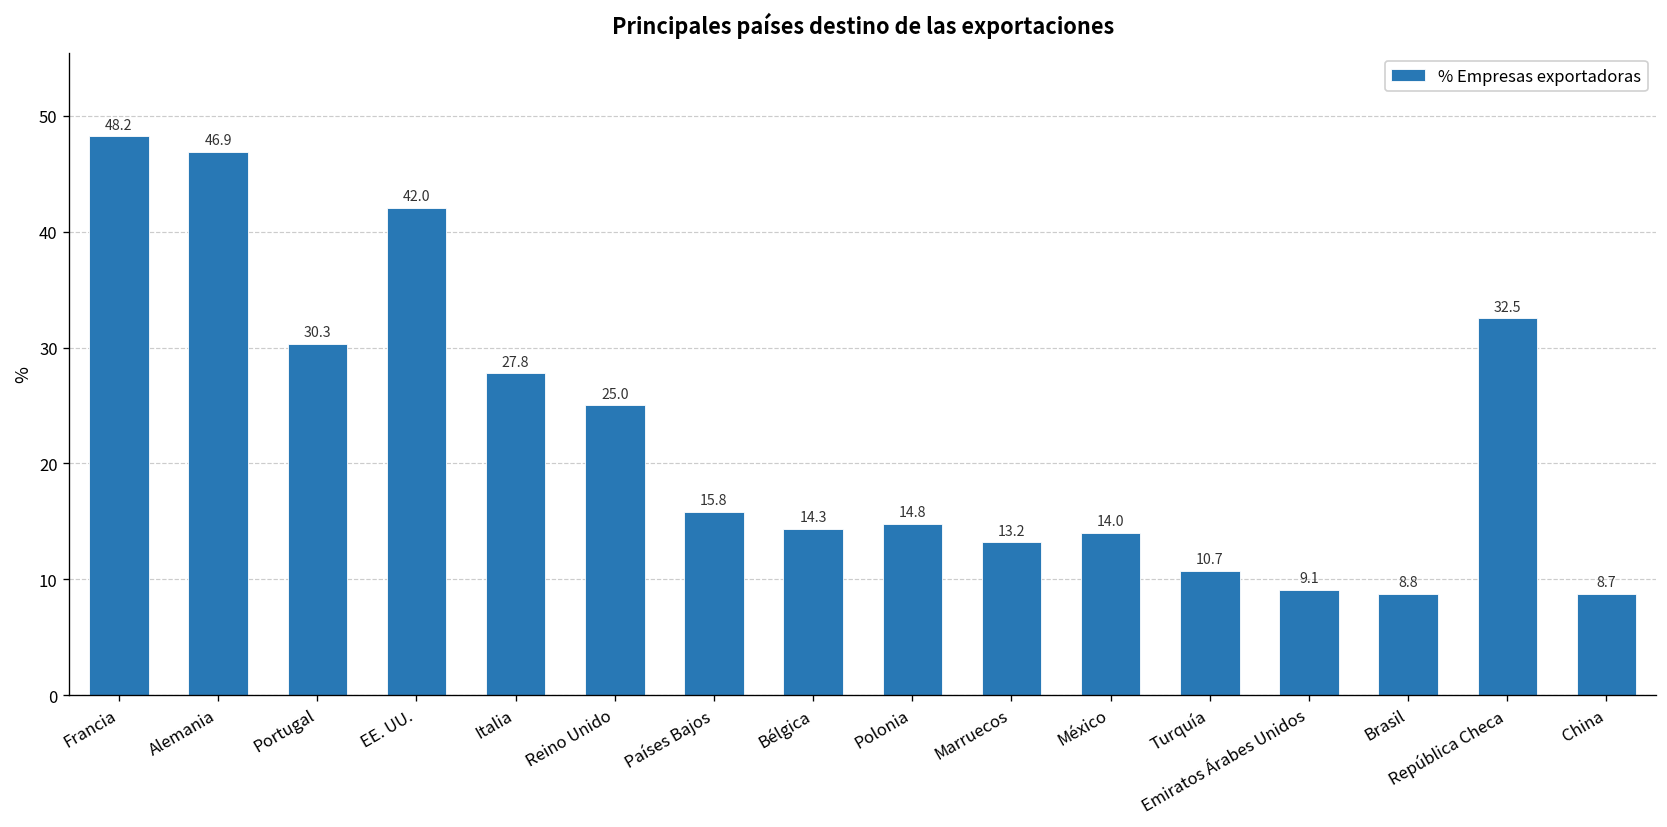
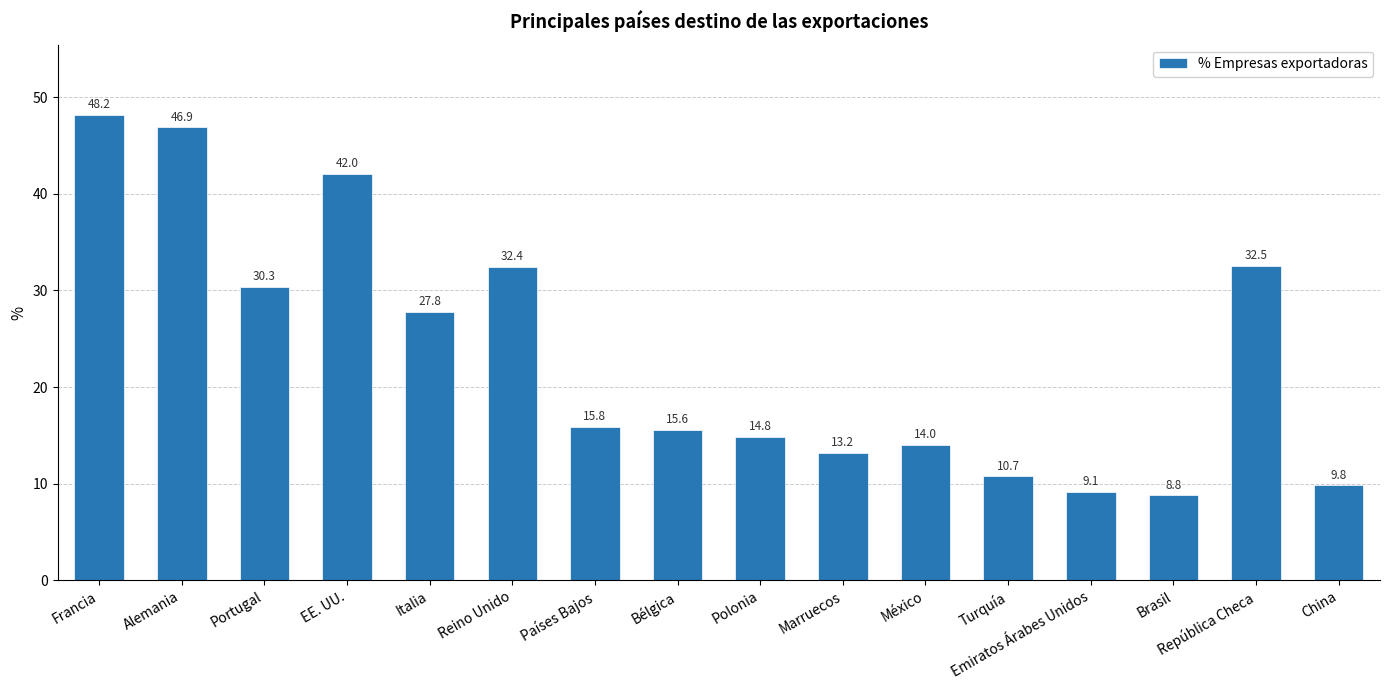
  {
    "Francia": 48.2,
    "Alemania": 46.9,
    "Portugal": 30.3,
    "EE. UU.": 42.0,
    "Italia": 27.8,
-   "Reino Unido": 25.0,
+   "Reino Unido": 32.4,
    "Países Bajos": 15.8,
-   "Bélgica": 14.3,
+   "Bélgica": 15.6,
    "Polonia": 14.8,
    "Marruecos": 13.2,
    "México": 14.0,
    "Turquía": 10.7,
    "Emiratos Árabes Unidos": 9.1,
    "Brasil": 8.8,
    "República Checa": 32.5,
-   "China": 8.7
+   "China": 9.8
  }
